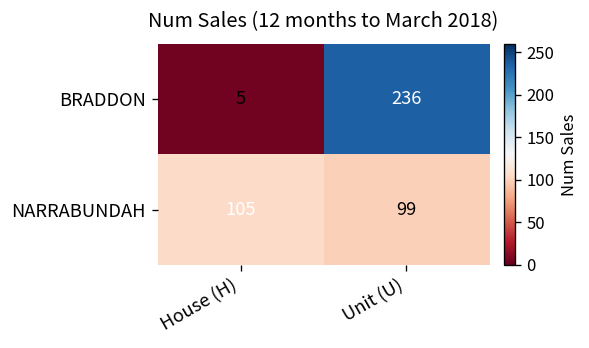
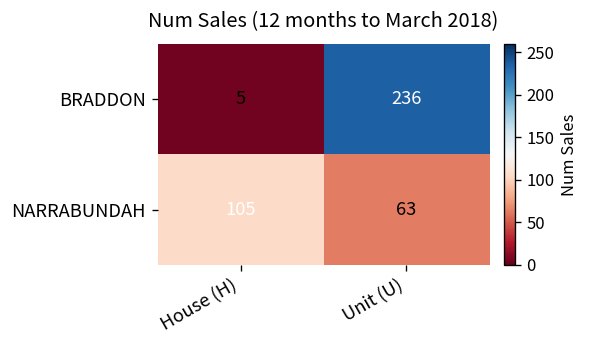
  {
    "BRADDON": {
      "House (H)": 5,
      "Unit (U)": 236
    },
    "NARRABUNDAH": {
      "House (H)": 105,
-     "Unit (U)": 99
+     "Unit (U)": 63
    }
  }
